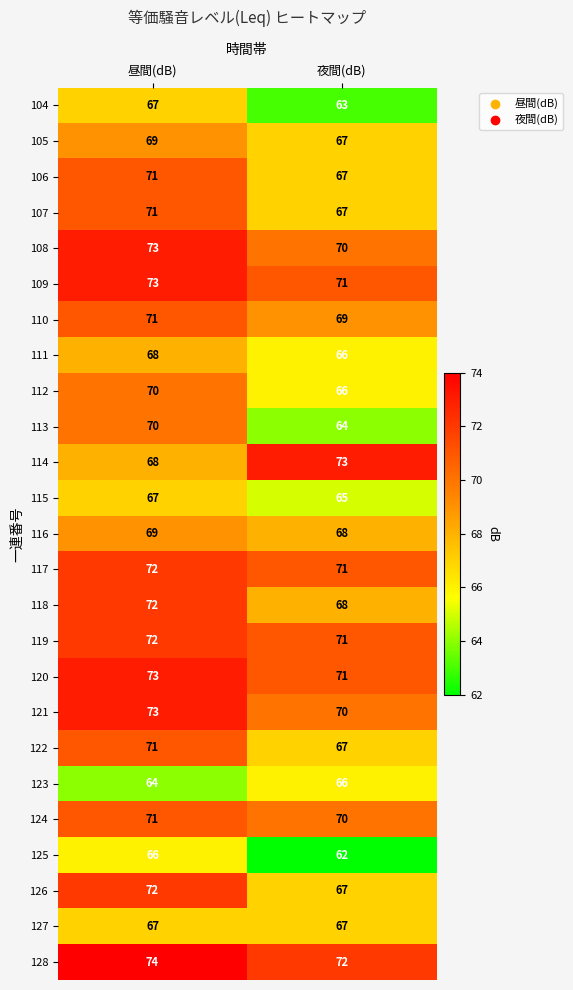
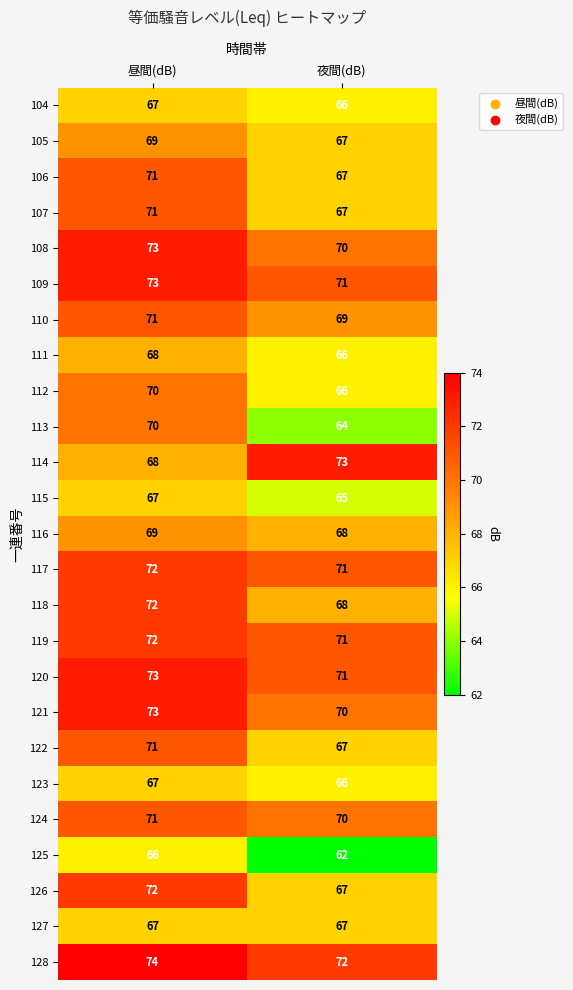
  {
    "104": {
      "昼間(dB)": 67,
-     "夜間(dB)": 63
+     "夜間(dB)": 66
    },
    "105": {
      "昼間(dB)": 69,
      "夜間(dB)": 67
    },
    "106": {
      "昼間(dB)": 71,
      "夜間(dB)": 67
    },
    "107": {
      "昼間(dB)": 71,
      "夜間(dB)": 67
    },
    "108": {
      "昼間(dB)": 73,
      "夜間(dB)": 70
    },
    "109": {
      "昼間(dB)": 73,
      "夜間(dB)": 71
    },
    "110": {
      "昼間(dB)": 71,
      "夜間(dB)": 69
    },
    "111": {
      "昼間(dB)": 68,
      "夜間(dB)": 66
    },
    "112": {
      "昼間(dB)": 70,
      "夜間(dB)": 66
    },
    "113": {
      "昼間(dB)": 70,
      "夜間(dB)": 64
    },
    "114": {
      "昼間(dB)": 68,
      "夜間(dB)": 73
    },
    "115": {
      "昼間(dB)": 67,
      "夜間(dB)": 65
    },
    "116": {
      "昼間(dB)": 69,
      "夜間(dB)": 68
    },
    "117": {
      "昼間(dB)": 72,
      "夜間(dB)": 71
    },
    "118": {
      "昼間(dB)": 72,
      "夜間(dB)": 68
    },
    "119": {
      "昼間(dB)": 72,
      "夜間(dB)": 71
    },
    "120": {
      "昼間(dB)": 73,
      "夜間(dB)": 71
    },
    "121": {
      "昼間(dB)": 73,
      "夜間(dB)": 70
    },
    "122": {
      "昼間(dB)": 71,
      "夜間(dB)": 67
    },
    "123": {
-     "昼間(dB)": 64,
+     "昼間(dB)": 67,
      "夜間(dB)": 66
    },
    "124": {
      "昼間(dB)": 71,
      "夜間(dB)": 70
    },
    "125": {
      "昼間(dB)": 66,
      "夜間(dB)": 62
    },
    "126": {
      "昼間(dB)": 72,
      "夜間(dB)": 67
    },
    "127": {
      "昼間(dB)": 67,
      "夜間(dB)": 67
    },
    "128": {
      "昼間(dB)": 74,
      "夜間(dB)": 72
    }
  }
